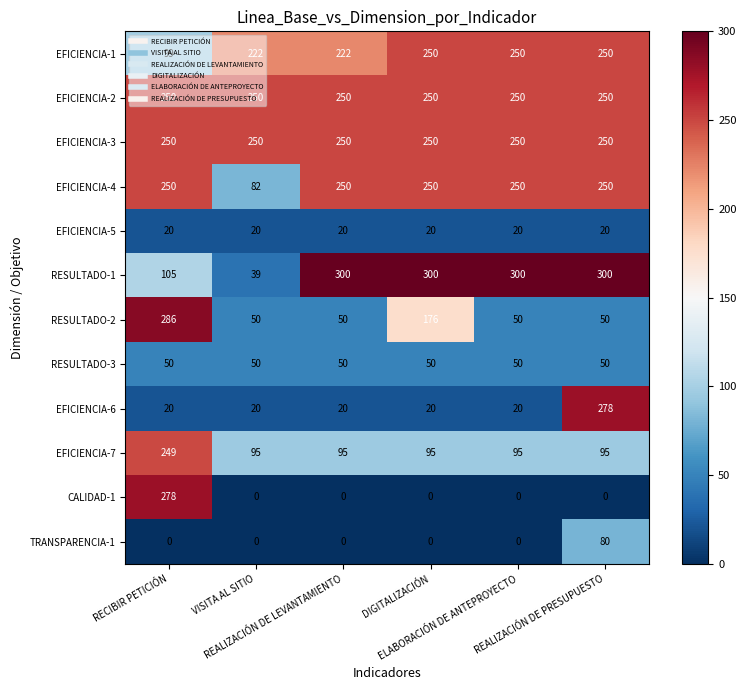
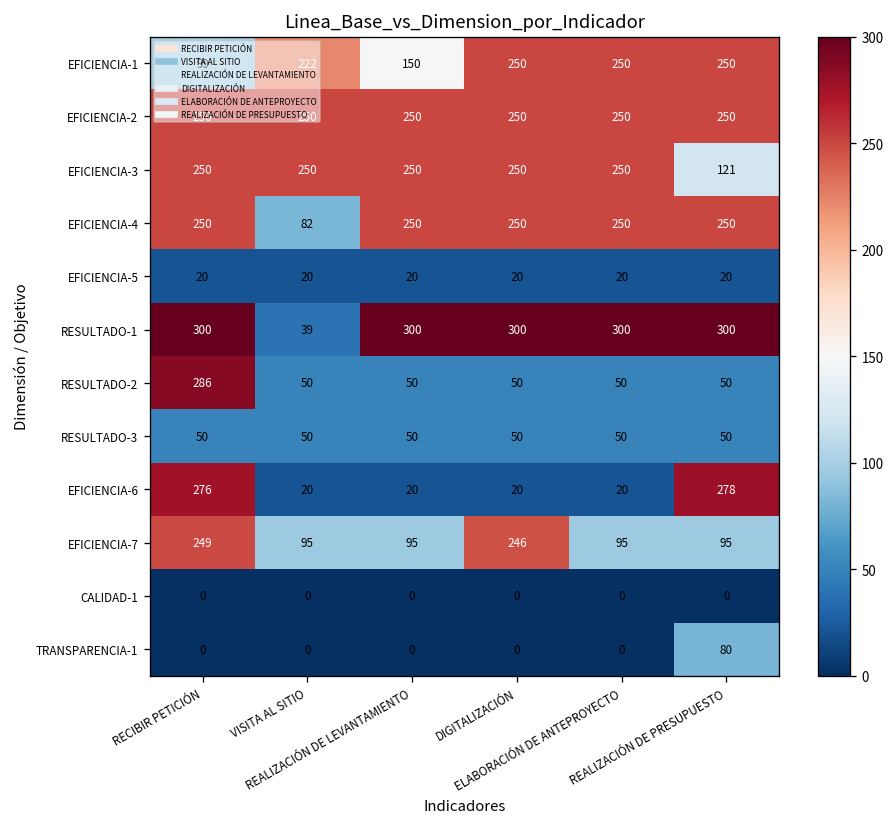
  {
    "EFICIENCIA-1": {
-     "REALIZACIÓN DE LEVANTAMIENTO": 222,
+     "REALIZACIÓN DE LEVANTAMIENTO": 150,
      "DIGITALIZACIÓN": 250,
      "ELABORACIÓN DE ANTEPROYECTO": 250,
      "REALIZACIÓN DE PRESUPUESTO": 250
    },
    "EFICIENCIA-2": {
      "REALIZACIÓN DE LEVANTAMIENTO": 250,
      "DIGITALIZACIÓN": 250,
      "ELABORACIÓN DE ANTEPROYECTO": 250,
      "REALIZACIÓN DE PRESUPUESTO": 250
    },
    "EFICIENCIA-3": {
      "RECIBIR PETICIÓN": 250,
      "VISITA AL SITIO": 250,
      "REALIZACIÓN DE LEVANTAMIENTO": 250,
      "DIGITALIZACIÓN": 250,
      "ELABORACIÓN DE ANTEPROYECTO": 250,
-     "REALIZACIÓN DE PRESUPUESTO": 250
+     "REALIZACIÓN DE PRESUPUESTO": 121
    },
    "EFICIENCIA-4": {
      "RECIBIR PETICIÓN": 250,
      "VISITA AL SITIO": 82,
      "REALIZACIÓN DE LEVANTAMIENTO": 250,
      "DIGITALIZACIÓN": 250,
      "ELABORACIÓN DE ANTEPROYECTO": 250,
      "REALIZACIÓN DE PRESUPUESTO": 250
    },
    "EFICIENCIA-5": {
      "RECIBIR PETICIÓN": 20,
      "VISITA AL SITIO": 20,
      "REALIZACIÓN DE LEVANTAMIENTO": 20,
      "DIGITALIZACIÓN": 20,
      "ELABORACIÓN DE ANTEPROYECTO": 20,
      "REALIZACIÓN DE PRESUPUESTO": 20
    },
    "RESULTADO-1": {
-     "RECIBIR PETICIÓN": 105,
+     "RECIBIR PETICIÓN": 300,
      "VISITA AL SITIO": 39,
      "REALIZACIÓN DE LEVANTAMIENTO": 300,
      "DIGITALIZACIÓN": 300,
      "ELABORACIÓN DE ANTEPROYECTO": 300,
      "REALIZACIÓN DE PRESUPUESTO": 300
    },
    "RESULTADO-2": {
      "RECIBIR PETICIÓN": 286,
      "VISITA AL SITIO": 50,
      "REALIZACIÓN DE LEVANTAMIENTO": 50,
-     "DIGITALIZACIÓN": 176,
+     "DIGITALIZACIÓN": 50,
      "ELABORACIÓN DE ANTEPROYECTO": 50,
      "REALIZACIÓN DE PRESUPUESTO": 50
    },
    "RESULTADO-3": {
      "RECIBIR PETICIÓN": 50,
      "VISITA AL SITIO": 50,
      "REALIZACIÓN DE LEVANTAMIENTO": 50,
      "DIGITALIZACIÓN": 50,
      "ELABORACIÓN DE ANTEPROYECTO": 50,
      "REALIZACIÓN DE PRESUPUESTO": 50
    },
    "EFICIENCIA-6": {
-     "RECIBIR PETICIÓN": 20,
+     "RECIBIR PETICIÓN": 276,
      "VISITA AL SITIO": 20,
      "REALIZACIÓN DE LEVANTAMIENTO": 20,
      "DIGITALIZACIÓN": 20,
      "ELABORACIÓN DE ANTEPROYECTO": 20,
      "REALIZACIÓN DE PRESUPUESTO": 278
    },
    "EFICIENCIA-7": {
      "RECIBIR PETICIÓN": 249,
      "VISITA AL SITIO": 95,
      "REALIZACIÓN DE LEVANTAMIENTO": 95,
-     "DIGITALIZACIÓN": 95,
+     "DIGITALIZACIÓN": 246,
      "ELABORACIÓN DE ANTEPROYECTO": 95,
      "REALIZACIÓN DE PRESUPUESTO": 95
    },
    "CALIDAD-1": {
-     "RECIBIR PETICIÓN": 278,
+     "RECIBIR PETICIÓN": 0,
      "VISITA AL SITIO": 0,
      "REALIZACIÓN DE LEVANTAMIENTO": 0,
      "DIGITALIZACIÓN": 0,
      "ELABORACIÓN DE ANTEPROYECTO": 0,
      "REALIZACIÓN DE PRESUPUESTO": 0
    },
    "TRANSPARENCIA-1": {
      "RECIBIR PETICIÓN": 0,
      "VISITA AL SITIO": 0,
      "REALIZACIÓN DE LEVANTAMIENTO": 0,
      "DIGITALIZACIÓN": 0,
      "ELABORACIÓN DE ANTEPROYECTO": 0,
      "REALIZACIÓN DE PRESUPUESTO": 80
    }
  }
